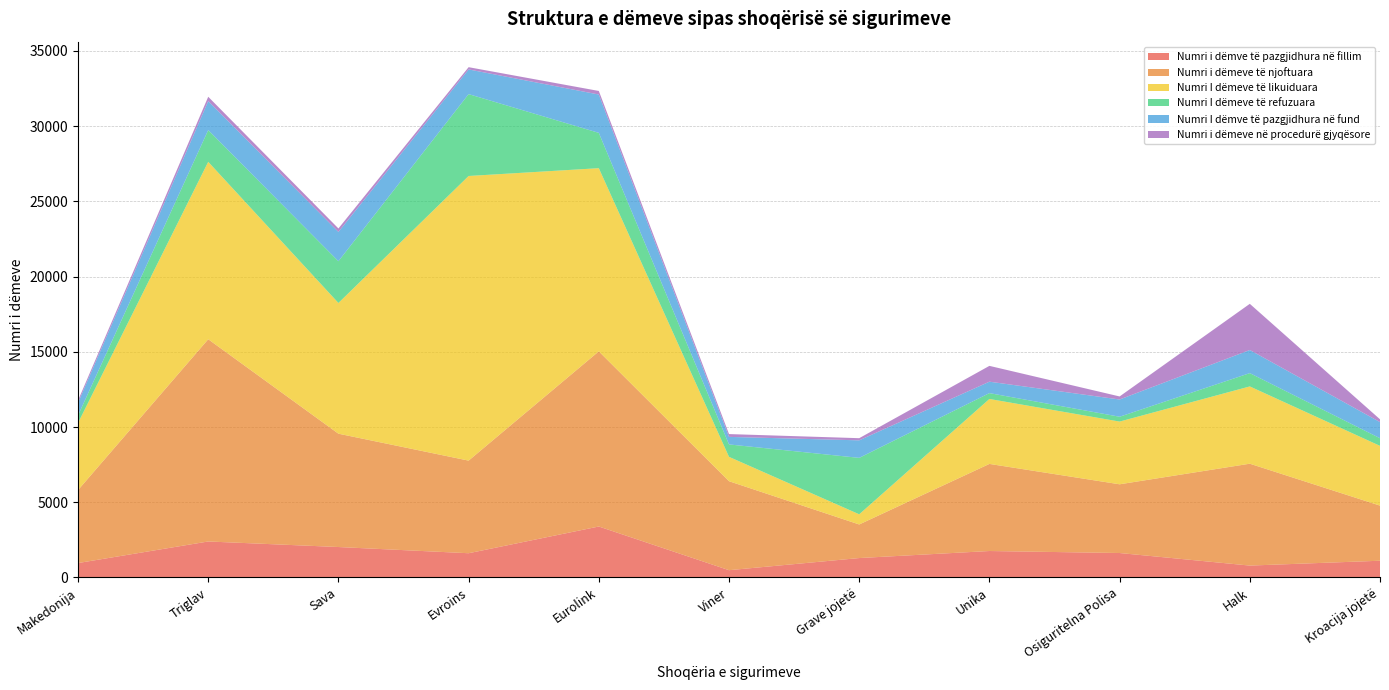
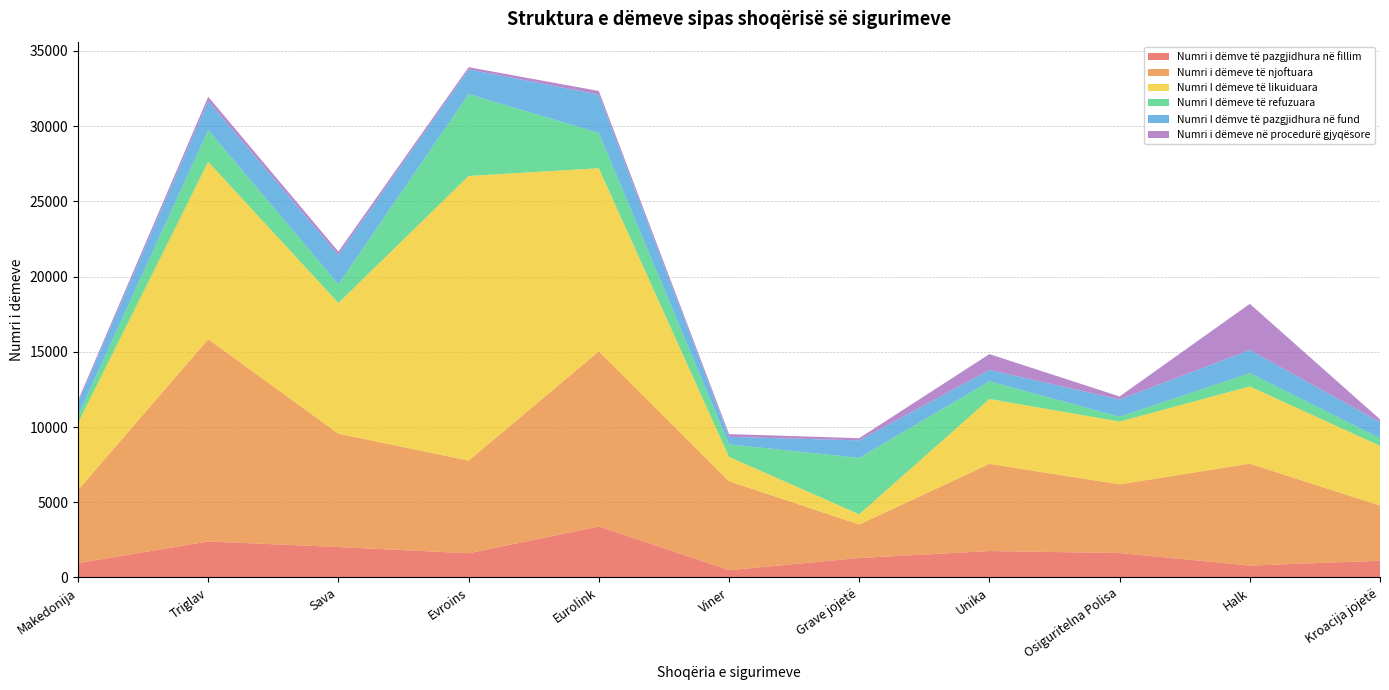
  {
    "Numri I dëmeve të likuiduara": {
      "Makedonija": 4500,
      "Triglav": 11800,
      "Sava": 8700,
      "Evroins": 18900,
      "Eurolink": 12200,
      "Viner": 1600,
      "Grave jojetë": 700,
      "Unika": 4300,
      "Osiguritelna Polisa": 4200,
      "Halk": 5100,
      "Kroacija jojetë": 4000
    },
    "Numri I dëmeve të refuzuara": {
      "Makedonija": 500,
      "Triglav": 2100,
-     "Sava": 2800,
+     "Sava": 1200,
      "Evroins": 5400,
      "Eurolink": 2300,
      "Viner": 800,
      "Grave jojetë": 3800,
-     "Unika": 400,
+     "Unika": 1200,
      "Osiguritelna Polisa": 300,
      "Halk": 900,
      "Kroacija jojetë": 500
    },
    "Numri I dëmve të pazgjidhura në fund": {
      "Triglav": 1900,
      "Sava": 1900,
      "Eurolink": 2600,
      "Viner": 500,
      "Unika": 800,
      "Osiguritelna Polisa": 1100,
      "Halk": 1500,
      "Kroacija jojetë": 1100
    },
    "Numri i dëmeve në procedurë gjyqësore": {
      "Triglav": 300,
      "Sava": 200,
      "Eurolink": 200,
      "Viner": 200,
      "Unika": 1100,
      "Osiguritelna Polisa": 200,
      "Halk": 3100,
      "Kroacija jojetë": 200
    }
  }
